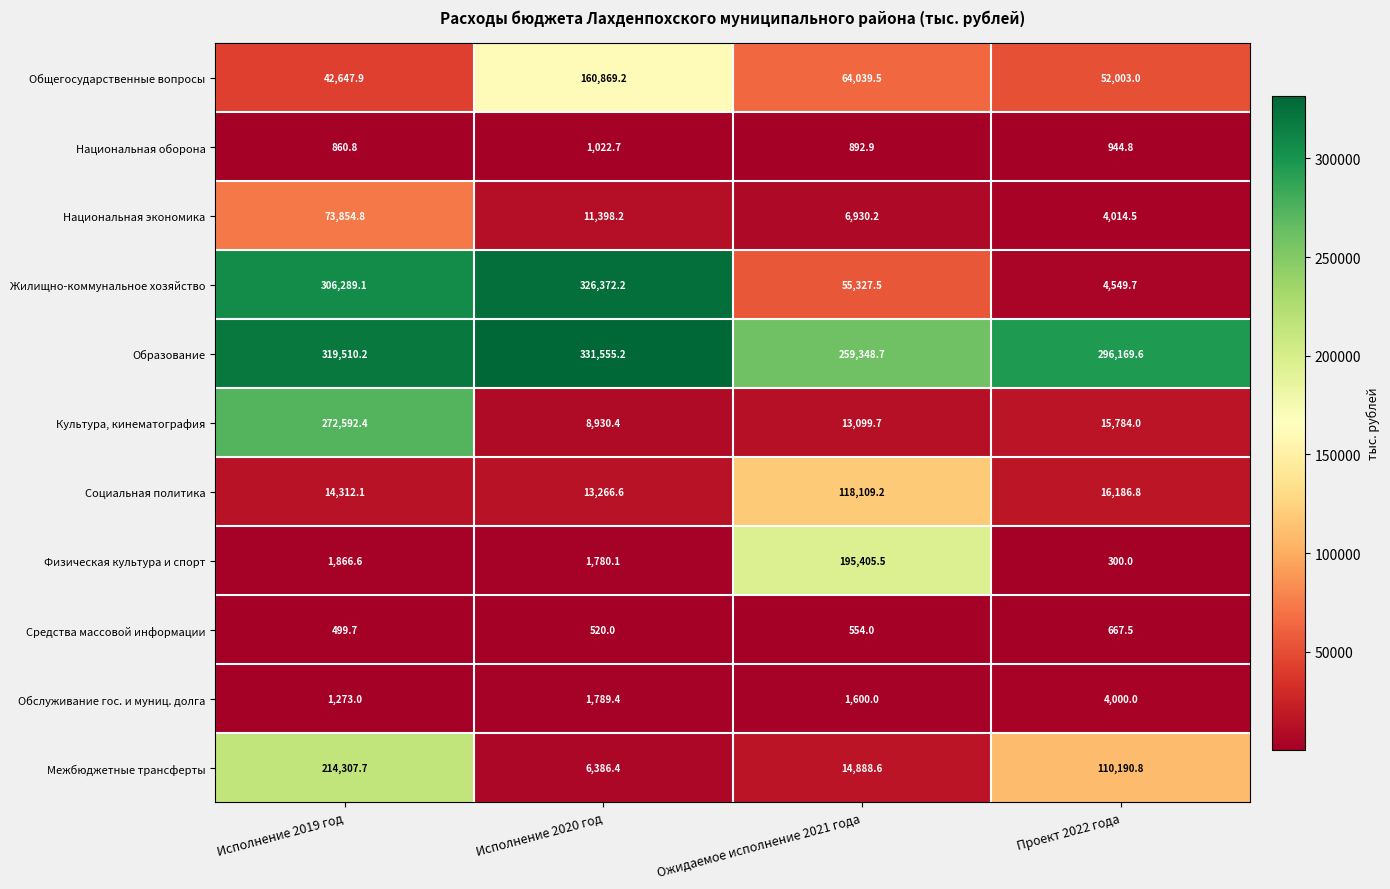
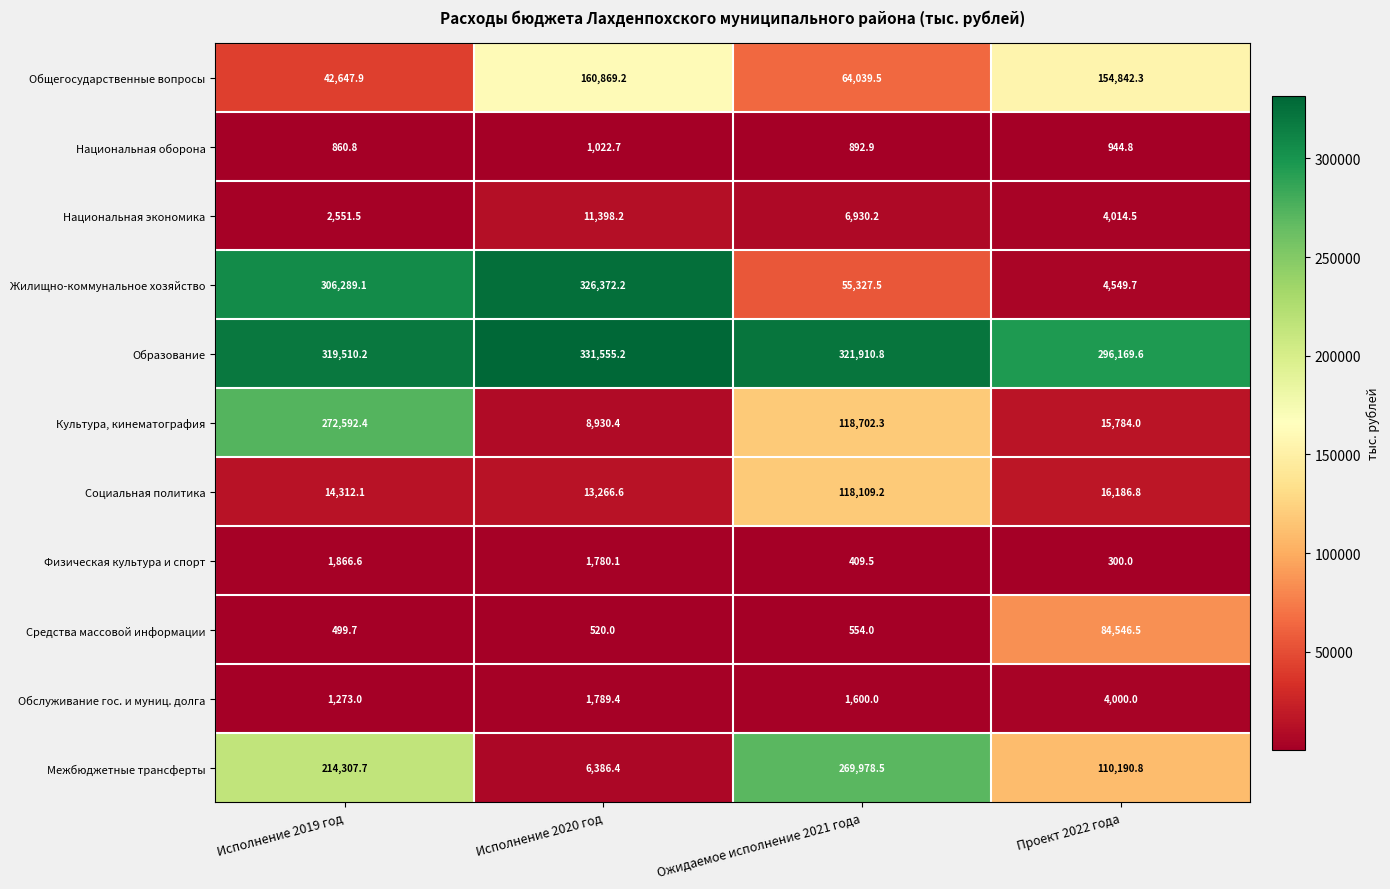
  {
    "Общегосударственные вопросы": {
      "Исполнение 2019 год": "42,647.9",
      "Исполнение 2020 год": "160,869.2",
      "Ожидаемое исполнение 2021 года": "64,039.5",
-     "Проект 2022 года": "52,003.0"
+     "Проект 2022 года": "154,842.3"
    },
    "Национальная оборона": {
      "Исполнение 2019 год": "860.8",
      "Исполнение 2020 год": "1,022.7",
      "Ожидаемое исполнение 2021 года": "892.9",
      "Проект 2022 года": "944.8"
    },
    "Национальная экономика": {
-     "Исполнение 2019 год": "73,854.8",
+     "Исполнение 2019 год": "2,551.5",
      "Исполнение 2020 год": "11,398.2",
      "Ожидаемое исполнение 2021 года": "6,930.2",
      "Проект 2022 года": "4,014.5"
    },
    "Жилищно-коммунальное хозяйство": {
      "Исполнение 2019 год": "306,289.1",
      "Исполнение 2020 год": "326,372.2",
      "Ожидаемое исполнение 2021 года": "55,327.5",
      "Проект 2022 года": "4,549.7"
    },
    "Образование": {
      "Исполнение 2019 год": "319,510.2",
      "Исполнение 2020 год": "331,555.2",
-     "Ожидаемое исполнение 2021 года": "259,348.7",
+     "Ожидаемое исполнение 2021 года": "321,910.8",
      "Проект 2022 года": "296,169.6"
    },
    "Культура, кинематография": {
      "Исполнение 2019 год": "272,592.4",
      "Исполнение 2020 год": "8,930.4",
-     "Ожидаемое исполнение 2021 года": "13,099.7",
+     "Ожидаемое исполнение 2021 года": "118,702.3",
      "Проект 2022 года": "15,784.0"
    },
    "Социальная политика": {
      "Исполнение 2019 год": "14,312.1",
      "Исполнение 2020 год": "13,266.6",
      "Ожидаемое исполнение 2021 года": "118,109.2",
      "Проект 2022 года": "16,186.8"
    },
    "Физическая культура и спорт": {
      "Исполнение 2019 год": "1,866.6",
      "Исполнение 2020 год": "1,780.1",
-     "Ожидаемое исполнение 2021 года": "195,405.5",
+     "Ожидаемое исполнение 2021 года": "409.5",
      "Проект 2022 года": "300.0"
    },
    "Средства массовой информации": {
      "Исполнение 2019 год": "499.7",
      "Исполнение 2020 год": "520.0",
      "Ожидаемое исполнение 2021 года": "554.0",
-     "Проект 2022 года": "667.5"
+     "Проект 2022 года": "84,546.5"
    },
    "Обслуживание гос. и муниц. долга": {
      "Исполнение 2019 год": "1,273.0",
      "Исполнение 2020 год": "1,789.4",
      "Ожидаемое исполнение 2021 года": "1,600.0",
      "Проект 2022 года": "4,000.0"
    },
    "Межбюджетные трансферты": {
      "Исполнение 2019 год": "214,307.7",
      "Исполнение 2020 год": "6,386.4",
-     "Ожидаемое исполнение 2021 года": "14,888.6",
+     "Ожидаемое исполнение 2021 года": "269,978.5",
      "Проект 2022 года": "110,190.8"
    }
  }
